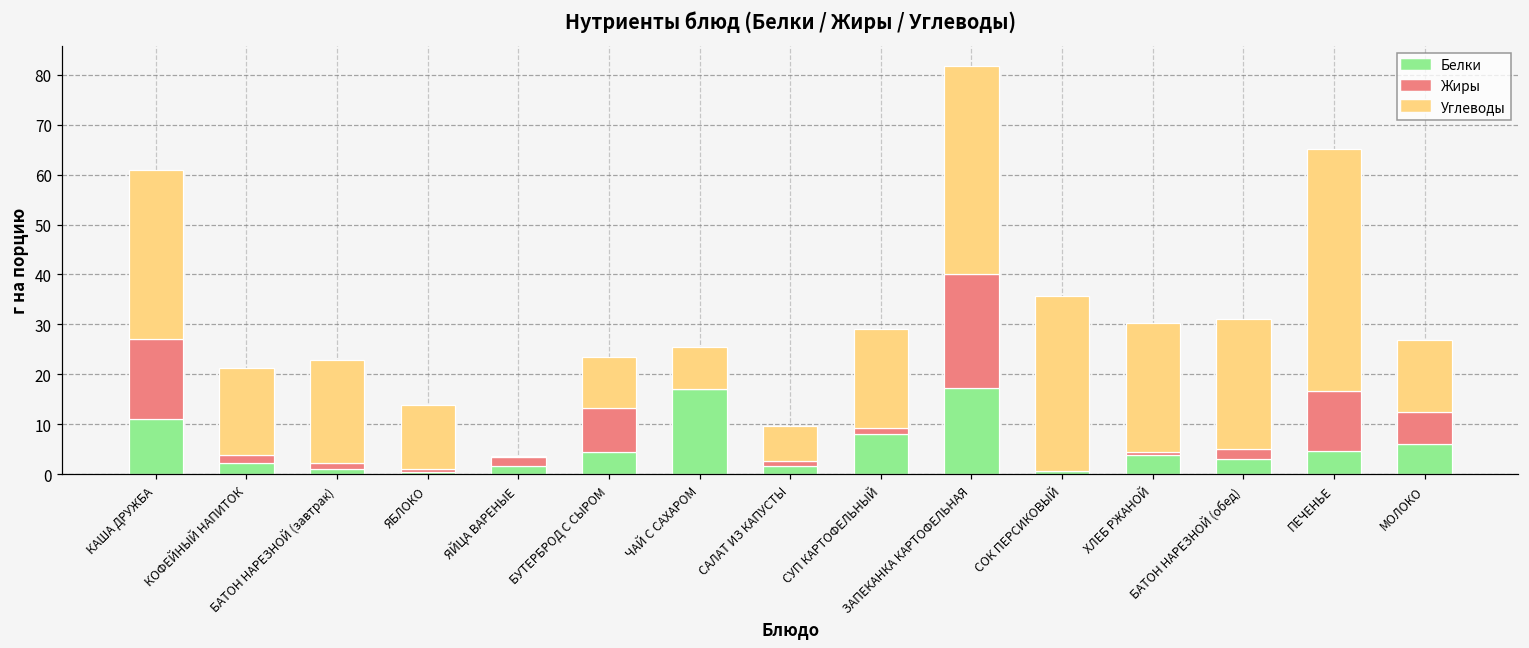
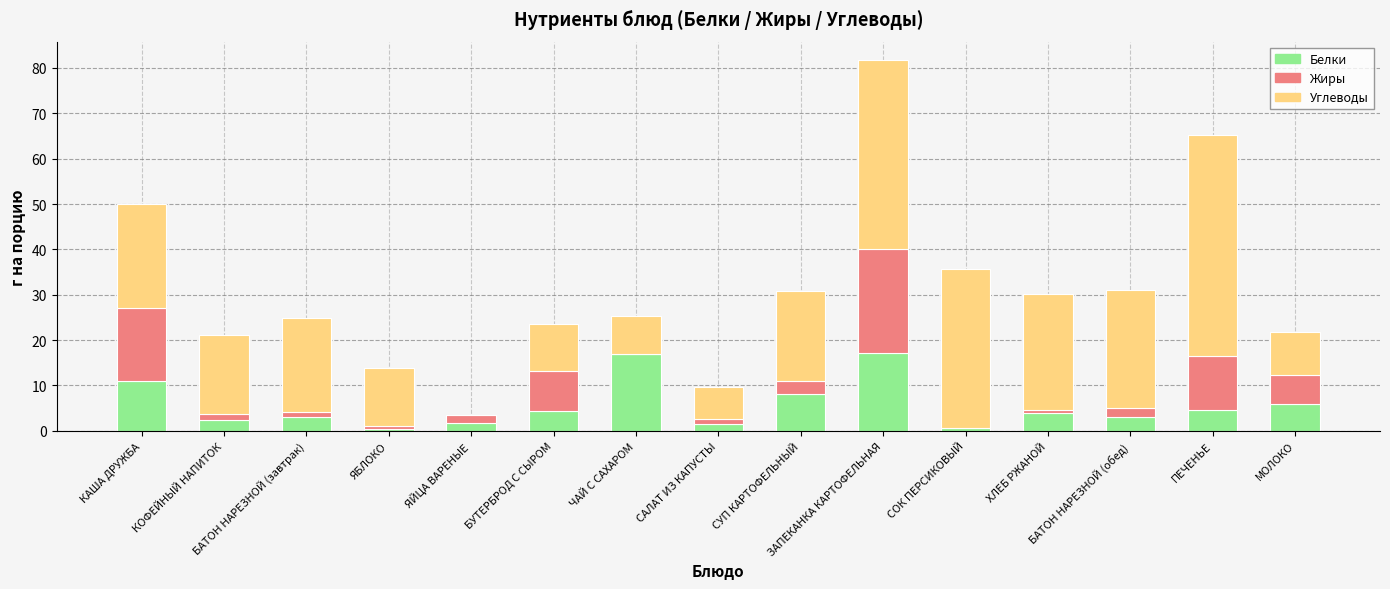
  {
    "Белки": {
      "КАША ДРУЖБА": 11,
      "КОФЕЙНЫЙ НАПИТОК": 2,
-     "БАТОН НАРЕЗНОЙ (завтрак)": 1,
+     "БАТОН НАРЕЗНОЙ (завтрак)": 3,
      "ЯЙЦА ВАРЕНЫЕ": 2,
      "БУТЕРБРОД С СЫРОМ": 4,
      "ЧАЙ С САХАРОМ": 17,
      "САЛАТ ИЗ КАПУСТЫ": 2,
      "СУП КАРТОФЕЛЬНЫЙ": 8,
      "ЗАПЕКАНКА КАРТОФЕЛЬНАЯ": 17,
      "СОК ПЕРСИКОВЫЙ": 1,
      "ХЛЕБ РЖАНОЙ": 4,
      "БАТОН НАРЕЗНОЙ (обед)": 3,
      "ПЕЧЕНЬЕ": 5,
      "МОЛОКО": 6
    },
    "Жиры": {
      "КАША ДРУЖБА": 16,
      "КОФЕЙНЫЙ НАПИТОК": 2,
      "БАТОН НАРЕЗНОЙ (завтрак)": 1,
      "ЯЙЦА ВАРЕНЫЕ": 2,
      "БУТЕРБРОД С СЫРОМ": 9,
      "ЧАЙ С САХАРОМ": 0,
      "САЛАТ ИЗ КАПУСТЫ": 1,
-     "СУП КАРТОФЕЛЬНЫЙ": 1,
+     "СУП КАРТОФЕЛЬНЫЙ": 3,
      "ЗАПЕКАНКА КАРТОФЕЛЬНАЯ": 23,
      "СОК ПЕРСИКОВЫЙ": 0,
      "ХЛЕБ РЖАНОЙ": 1,
      "БАТОН НАРЕЗНОЙ (обед)": 2,
      "ПЕЧЕНЬЕ": 12,
      "МОЛОКО": 6
    },
    "Углеводы": {
-     "КАША ДРУЖБА": 34,
+     "КАША ДРУЖБА": 23,
      "КОФЕЙНЫЙ НАПИТОК": 17,
      "БАТОН НАРЕЗНОЙ (завтрак)": 21,
      "ЯБЛОКО": 13,
      "БУТЕРБРОД С СЫРОМ": 10,
      "ЧАЙ С САХАРОМ": 8,
      "САЛАТ ИЗ КАПУСТЫ": 7,
      "СУП КАРТОФЕЛЬНЫЙ": 20,
      "ЗАПЕКАНКА КАРТОФЕЛЬНАЯ": 42,
      "СОК ПЕРСИКОВЫЙ": 35,
      "ХЛЕБ РЖАНОЙ": 26,
      "БАТОН НАРЕЗНОЙ (обед)": 26,
      "ПЕЧЕНЬЕ": 49,
-     "МОЛОКО": 14
+     "МОЛОКО": 9
    }
  }
